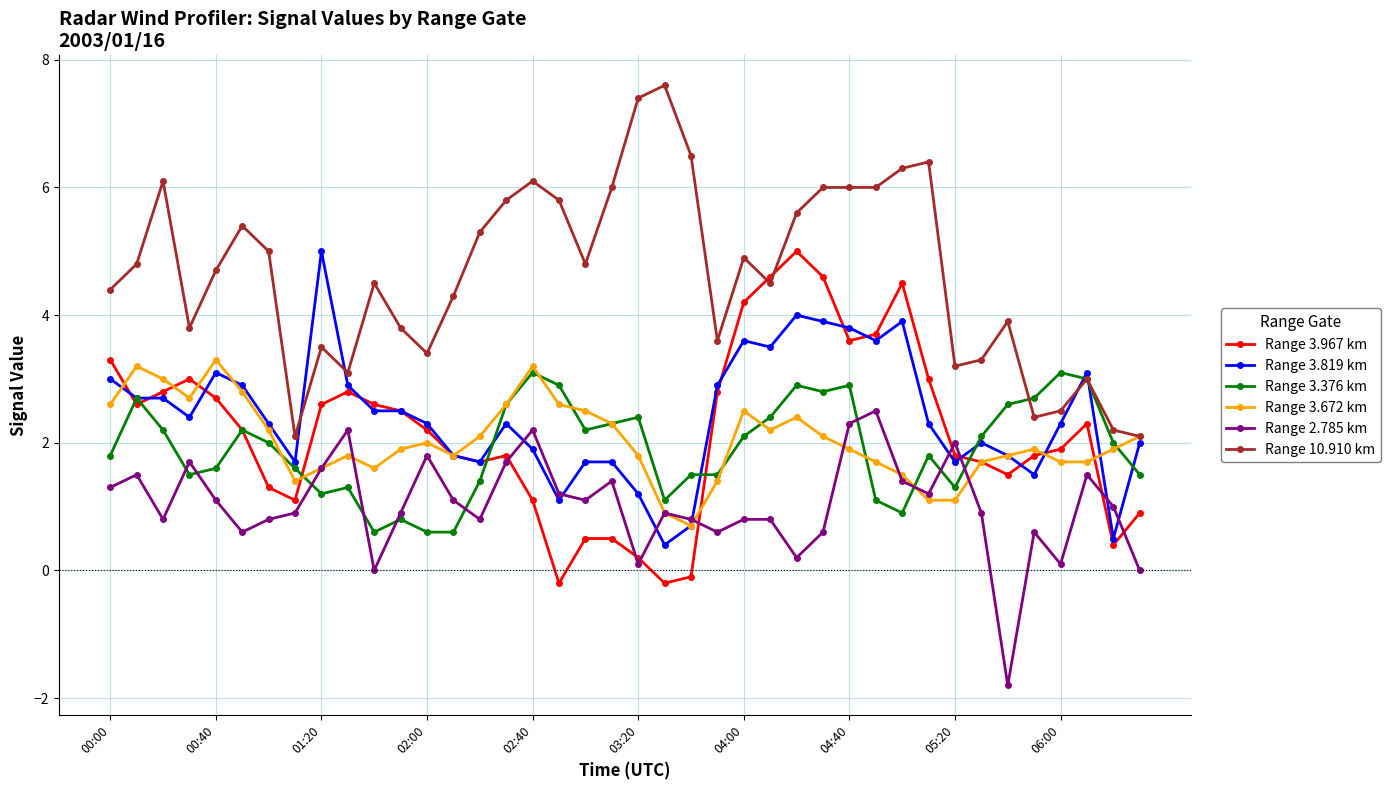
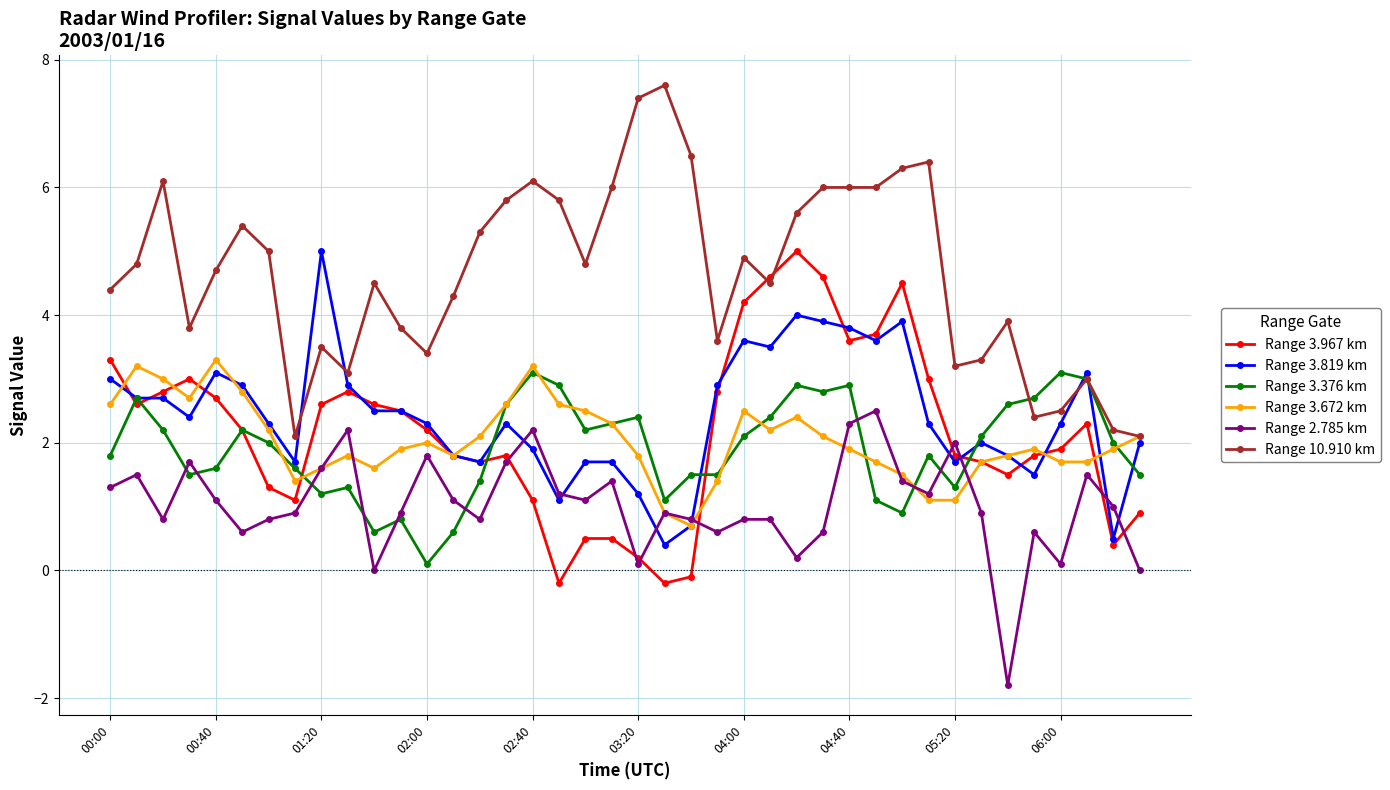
  {
    "Range 3.967 km": {
      "00:00": 3.3,
      "00:40": 2.7,
      "01:20": 2.6,
      "02:00": 2.2,
      "02:40": 1.1,
      "03:20": 0.2,
      "04:00": 4.2,
      "04:40": 3.6,
      "05:20": 1.8,
      "06:00": 1.9
    },
    "Range 3.819 km": {
      "00:00": 3.0,
      "00:40": 3.1,
      "01:20": 5.0,
      "02:00": 2.3,
      "02:40": 1.9,
      "03:20": 1.2,
      "04:00": 3.6,
      "04:40": 3.8,
      "05:20": 1.7,
      "06:00": 2.3
    },
    "Range 3.376 km": {
      "00:00": 1.8,
      "00:40": 1.6,
      "01:20": 1.2,
-     "02:00": 0.6,
+     "02:00": 0.1,
      "02:40": 3.1,
      "03:20": 2.4,
      "04:00": 2.1,
      "04:40": 2.9,
      "05:20": 1.3,
      "06:00": 3.1
    },
    "Range 3.672 km": {
      "00:00": 2.6,
      "00:40": 3.3,
      "02:00": 2.0,
      "02:40": 3.2,
      "03:20": 1.8,
      "04:00": 2.5,
      "04:40": 1.9,
      "05:20": 1.1,
      "06:00": 1.7
    },
    "Range 2.785 km": {
      "00:00": 1.3,
      "00:40": 1.1,
      "02:00": 1.8,
      "02:40": 2.2,
      "03:20": 0.1,
      "04:00": 0.8,
      "04:40": 2.3,
      "05:20": 2.0,
      "06:00": 0.1
    },
    "Range 10.910 km": {
      "00:00": 4.4,
      "00:40": 4.7,
      "01:20": 3.5,
      "02:00": 3.4,
      "02:40": 6.1,
      "03:20": 7.4,
      "04:00": 4.9,
      "04:40": 6.0,
      "05:20": 3.2,
      "06:00": 2.5
    }
  }
